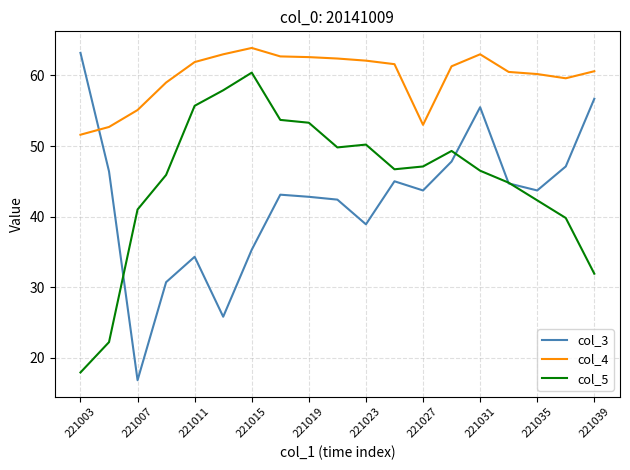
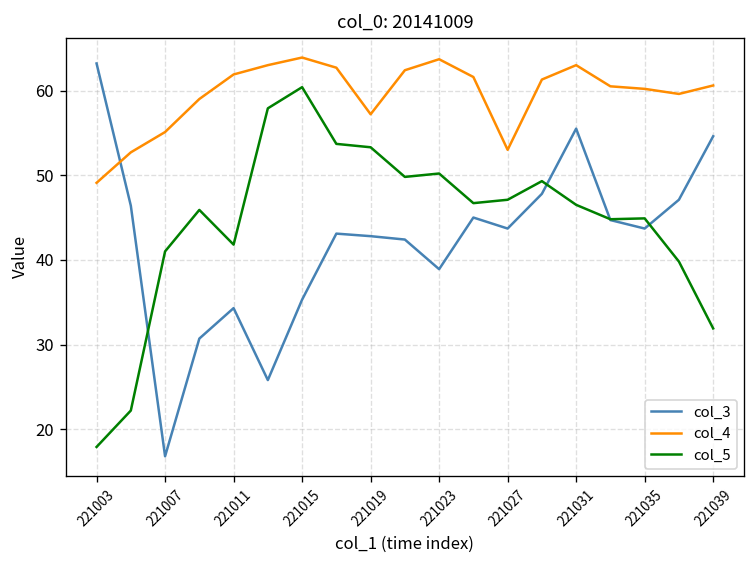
  {
    "col_3": {
      "221003": 63,
      "221007": 17,
      "221011": 34,
      "221015": 35,
      "221019": 43,
      "221023": 39,
      "221027": 44,
      "221031": 56,
      "221035": 44,
-     "221039": 57
+     "221039": 55
    },
    "col_4": {
-     "221003": 52,
+     "221003": 49,
      "221007": 55,
      "221011": 62,
      "221015": 64,
-     "221019": 63,
-     "221023": 62,
+     "221019": 57,
+     "221023": 64,
      "221027": 53,
      "221031": 63,
      "221035": 60,
      "221039": 61
    },
    "col_5": {
      "221003": 18,
      "221007": 41,
-     "221011": 56,
+     "221011": 42,
      "221015": 60,
      "221019": 53,
      "221023": 50,
      "221027": 47,
      "221031": 47,
-     "221035": 42,
+     "221035": 45,
      "221039": 32
    }
  }
